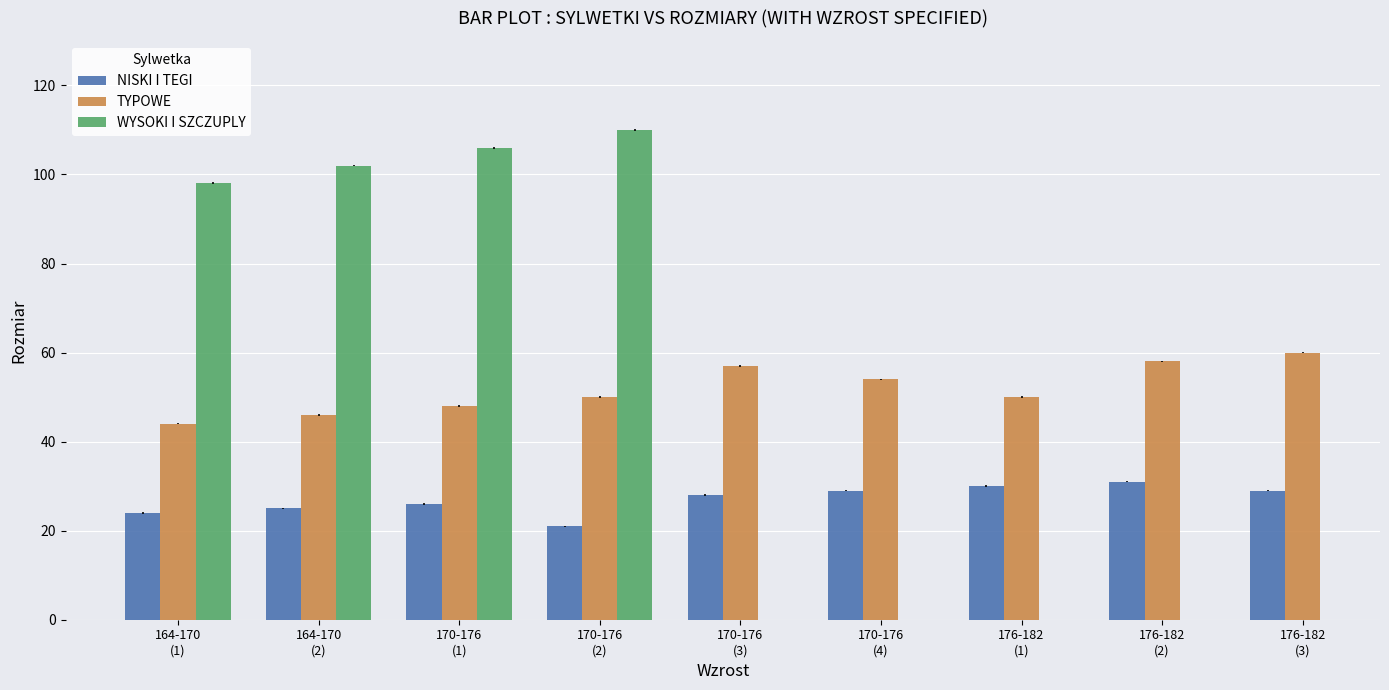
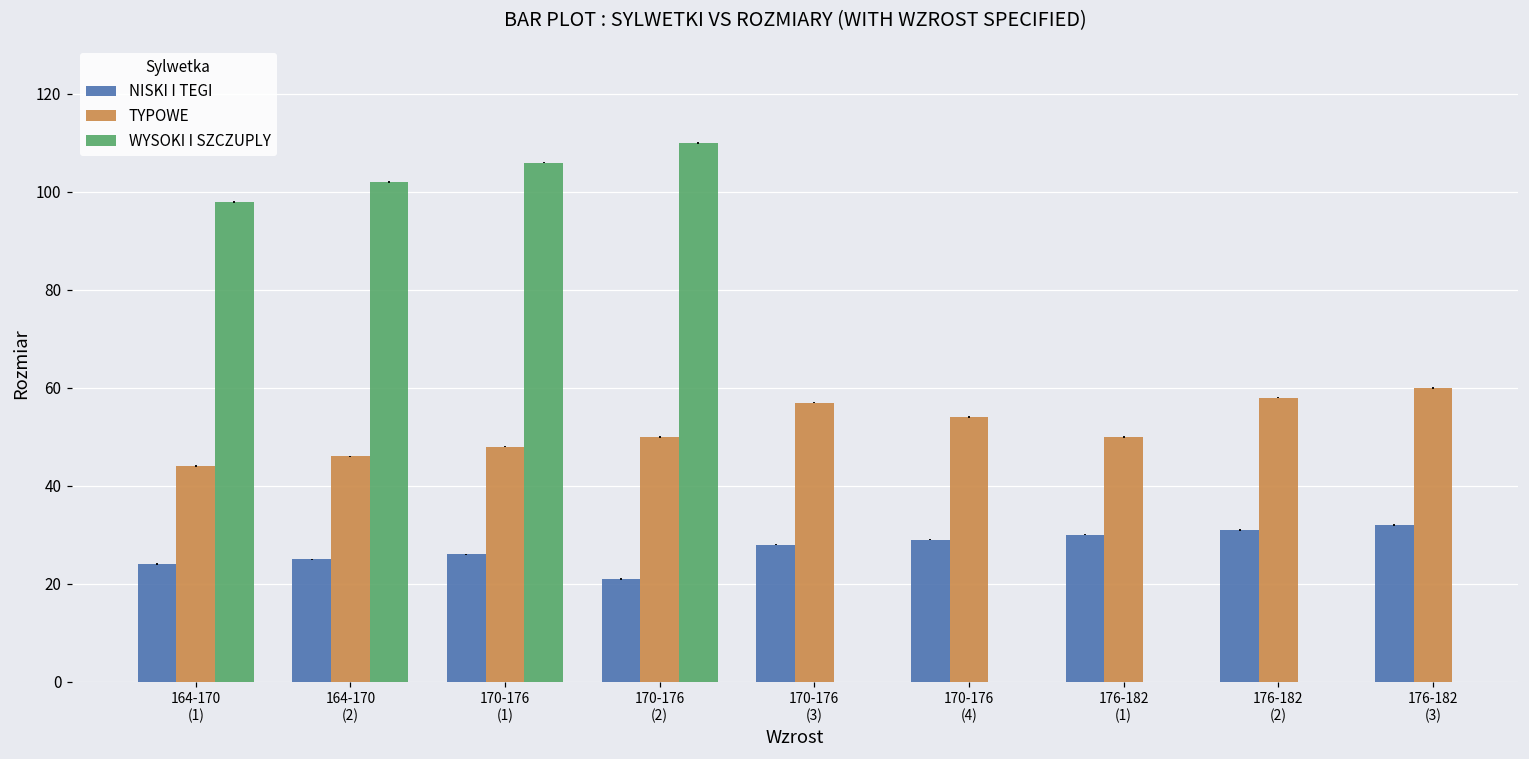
  {
    "NISKI I TEGI": {
      "164-170 (1)": 24,
      "164-170 (2)": 25,
      "170-176 (1)": 26,
      "170-176 (2)": 21,
      "170-176 (3)": 28,
      "170-176 (4)": 29,
      "176-182 (1)": 30,
      "176-182 (2)": 31,
-     "176-182 (3)": 29
+     "176-182 (3)": 32
    },
    "TYPOWE": {
      "164-170 (1)": 44,
      "164-170 (2)": 46,
      "170-176 (1)": 48,
      "170-176 (2)": 50,
      "170-176 (3)": 57,
      "170-176 (4)": 54,
      "176-182 (1)": 50,
      "176-182 (2)": 58,
      "176-182 (3)": 60
    }
  }
